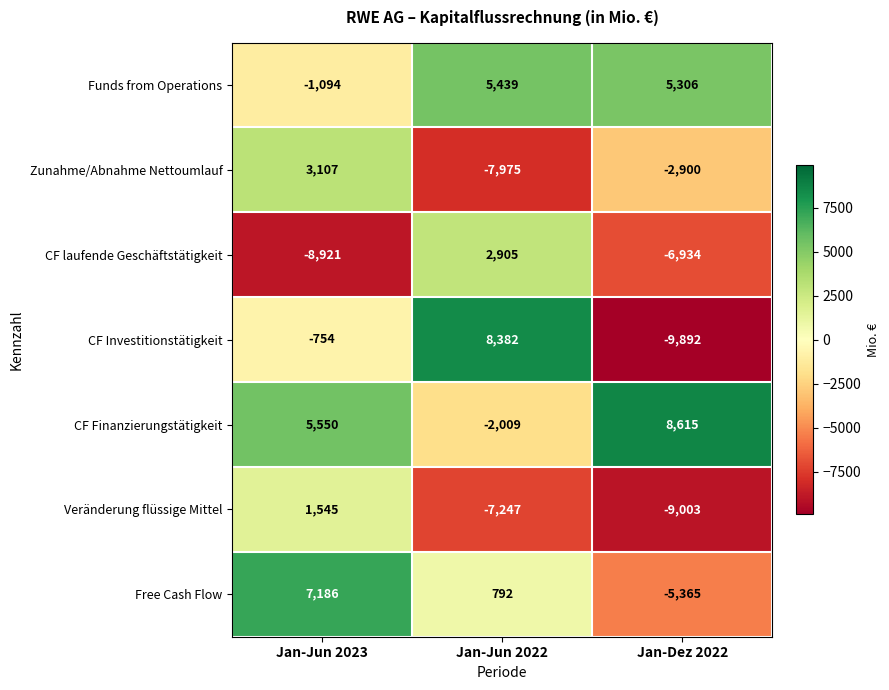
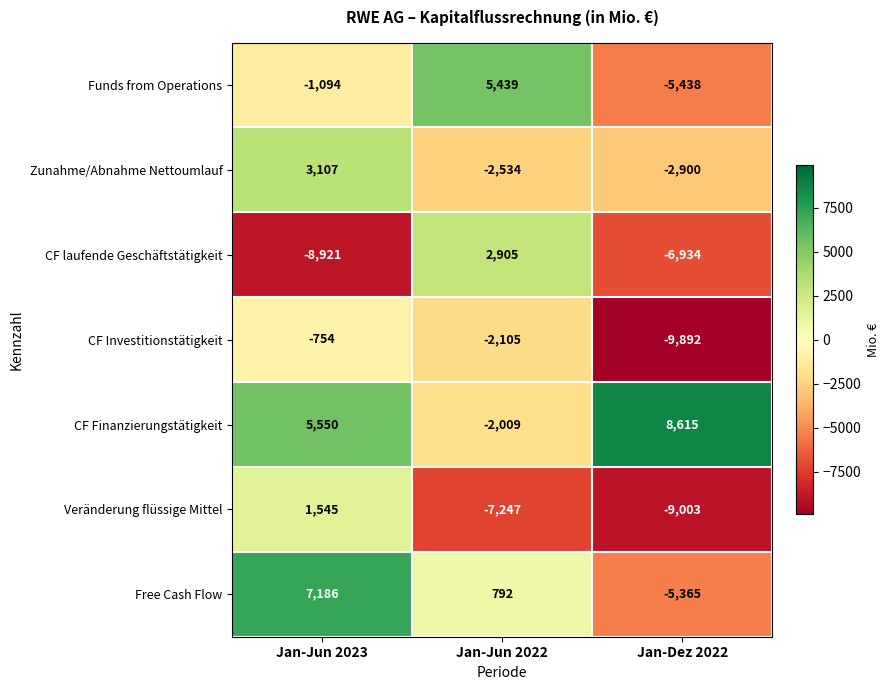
  {
    "Funds from Operations": {
      "Jan-Jun 2023": "-1,094",
      "Jan-Jun 2022": "5,439",
-     "Jan-Dez 2022": "5,306"
+     "Jan-Dez 2022": "-5,438"
    },
    "Zunahme/Abnahme Nettoumlauf": {
      "Jan-Jun 2023": "3,107",
-     "Jan-Jun 2022": "-7,975",
+     "Jan-Jun 2022": "-2,534",
      "Jan-Dez 2022": "-2,900"
    },
    "CF laufende Geschäftstätigkeit": {
      "Jan-Jun 2023": "-8,921",
      "Jan-Jun 2022": "2,905",
      "Jan-Dez 2022": "-6,934"
    },
    "CF Investitionstätigkeit": {
      "Jan-Jun 2023": "-754",
-     "Jan-Jun 2022": "8,382",
+     "Jan-Jun 2022": "-2,105",
      "Jan-Dez 2022": "-9,892"
    },
    "CF Finanzierungstätigkeit": {
      "Jan-Jun 2023": "5,550",
      "Jan-Jun 2022": "-2,009",
      "Jan-Dez 2022": "8,615"
    },
    "Veränderung flüssige Mittel": {
      "Jan-Jun 2023": "1,545",
      "Jan-Jun 2022": "-7,247",
      "Jan-Dez 2022": "-9,003"
    },
    "Free Cash Flow": {
      "Jan-Jun 2023": "7,186",
      "Jan-Jun 2022": "792",
      "Jan-Dez 2022": "-5,365"
    }
  }
